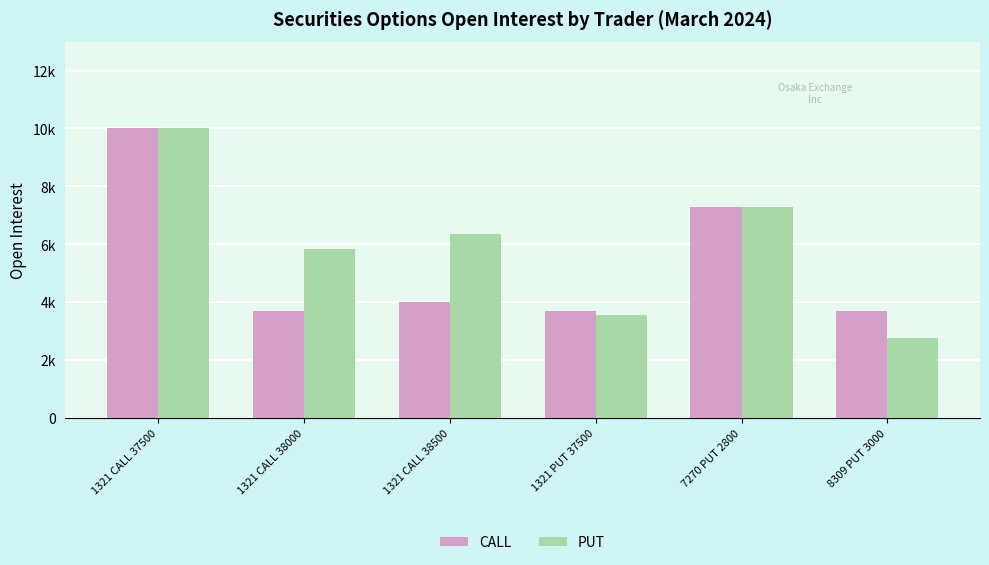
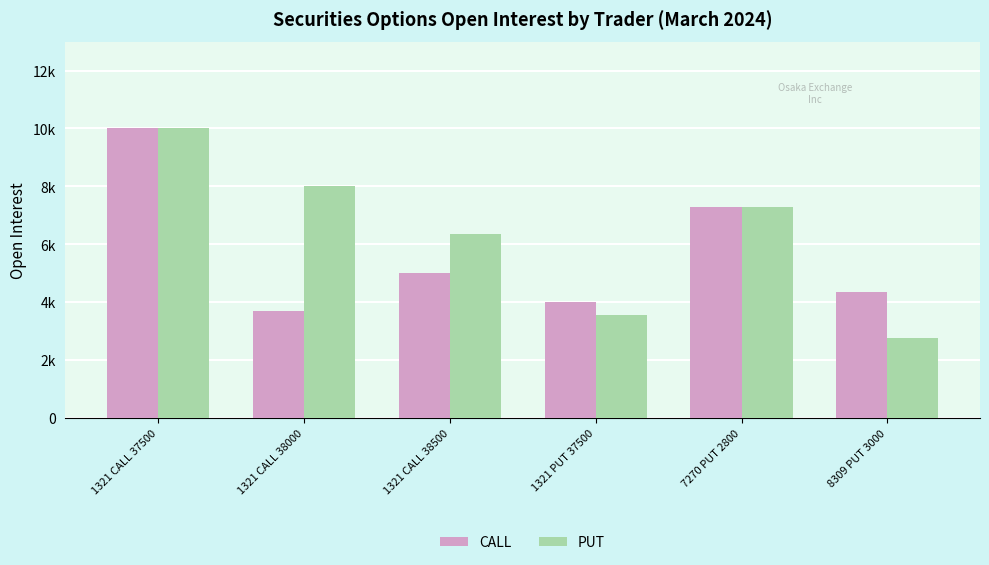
  {
    "CALL": {
      "1321 CALL 37500": 10000,
      "1321 CALL 38000": 3700,
-     "1321 CALL 38500": 4000,
-     "1321 PUT 37500": 3700,
+     "1321 CALL 38500": 5000,
+     "1321 PUT 37500": 4000,
      "7270 PUT 2800": 7300,
-     "8309 PUT 3000": 3700
+     "8309 PUT 3000": 4400
    },
    "PUT": {
      "1321 CALL 37500": 10000,
-     "1321 CALL 38000": 5800,
+     "1321 CALL 38000": 8000,
      "1321 CALL 38500": 6400,
      "1321 PUT 37500": 3600,
      "7270 PUT 2800": 7300,
      "8309 PUT 3000": 2800
    }
  }
